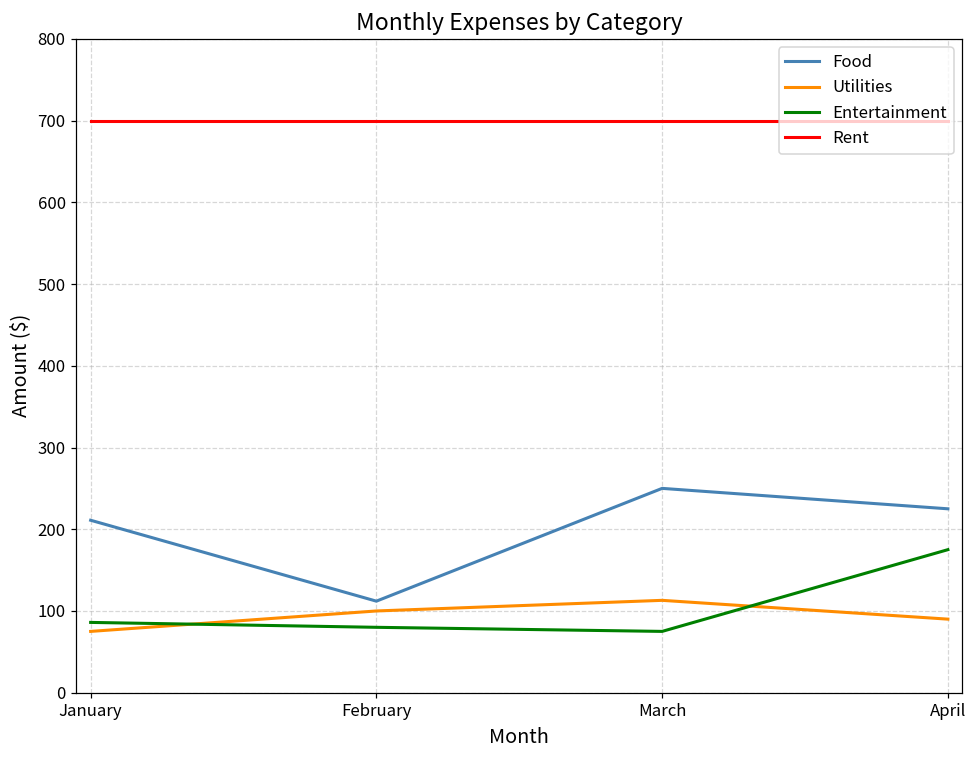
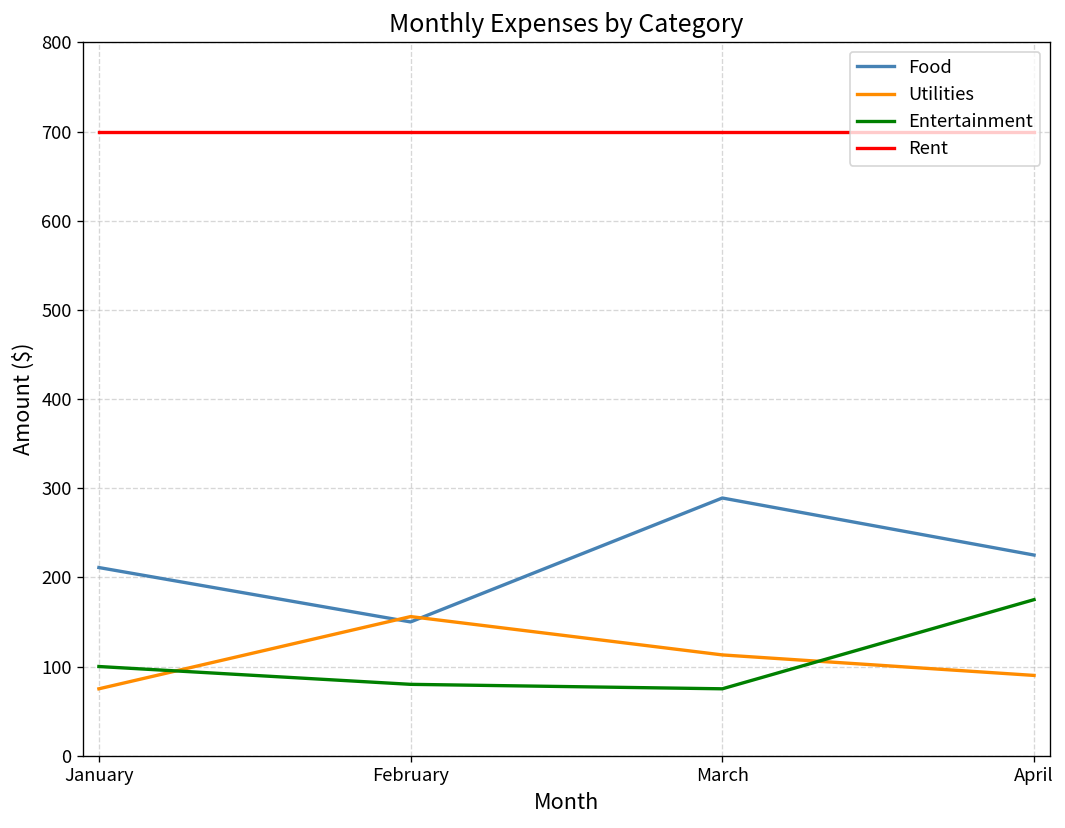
  {
    "Food": {
      "January": 210,
-     "February": 110,
-     "March": 250,
+     "February": 150,
+     "March": 290,
      "April": 230
    },
    "Utilities": {
      "January": 80,
-     "February": 100,
+     "February": 160,
      "March": 110,
      "April": 90
    },
    "Entertainment": {
-     "January": 90,
+     "January": 100,
      "February": 80,
      "March": 80,
      "April": 180
    },
    "Rent": {
      "January": 700,
      "February": 700,
      "March": 700
    }
  }
